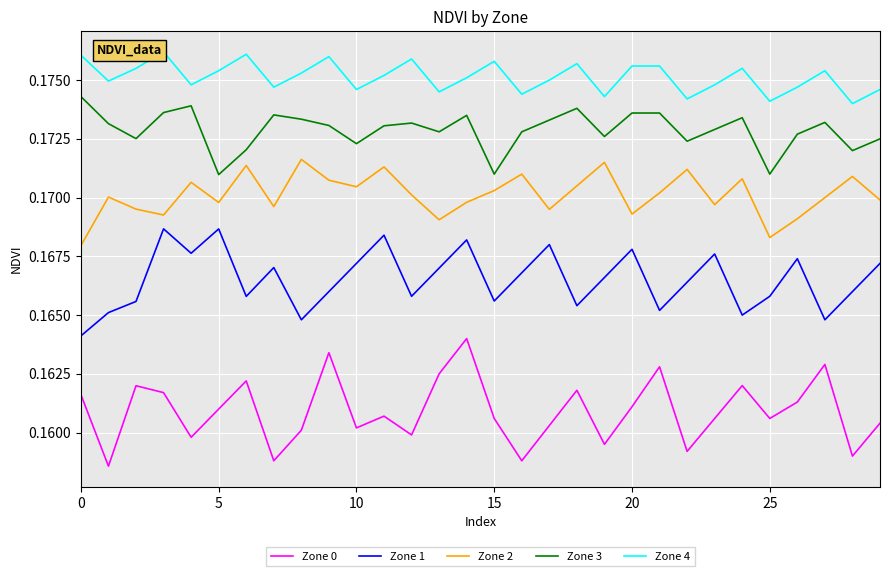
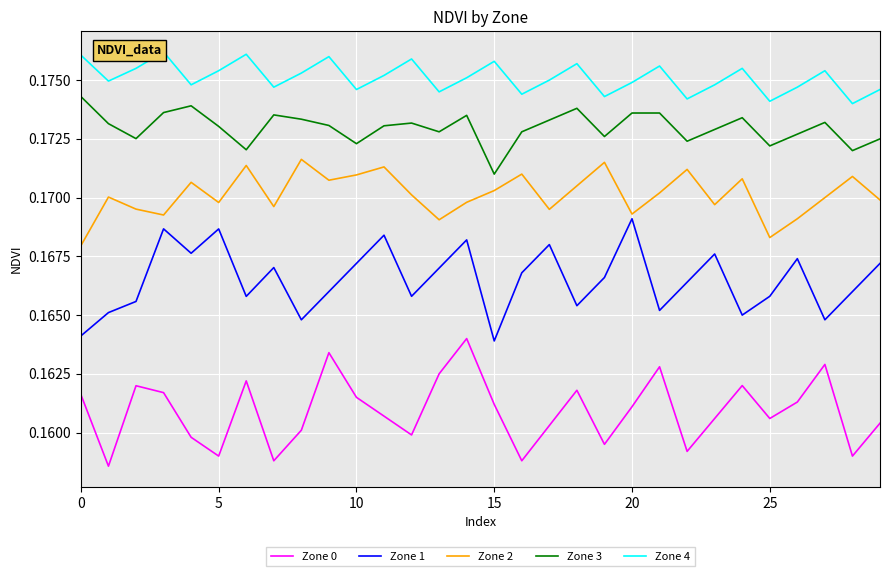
  {
    "Zone 0": {
      "0": 0.1616,
-     "5": 0.161,
-     "10": 0.1602,
-     "15": 0.1606,
+     "5": 0.159,
+     "10": 0.1615,
+     "15": 0.1612,
      "20": 0.1611,
      "25": 0.1606
    },
    "Zone 1": {
      "0": 0.1641,
      "5": 0.1687,
      "10": 0.1672,
-     "15": 0.1656,
-     "20": 0.1678,
+     "15": 0.1639,
+     "20": 0.1691,
      "25": 0.1658
    },
    "Zone 2": {
      "0": 0.1680,
      "5": 0.1698,
-     "10": 0.1705,
+     "10": 0.1710,
      "15": 0.1703,
      "20": 0.1693,
      "25": 0.1683
    },
    "Zone 3": {
      "0": 0.1743,
-     "5": 0.1710,
+     "5": 0.1730,
      "10": 0.1723,
      "15": 0.1710,
      "20": 0.1736,
-     "25": 0.1710
+     "25": 0.1722
    },
    "Zone 4": {
      "0": 0.1761,
      "5": 0.1754,
      "10": 0.1746,
      "15": 0.1758,
-     "20": 0.1756,
+     "20": 0.1749,
      "25": 0.1741
    }
  }
